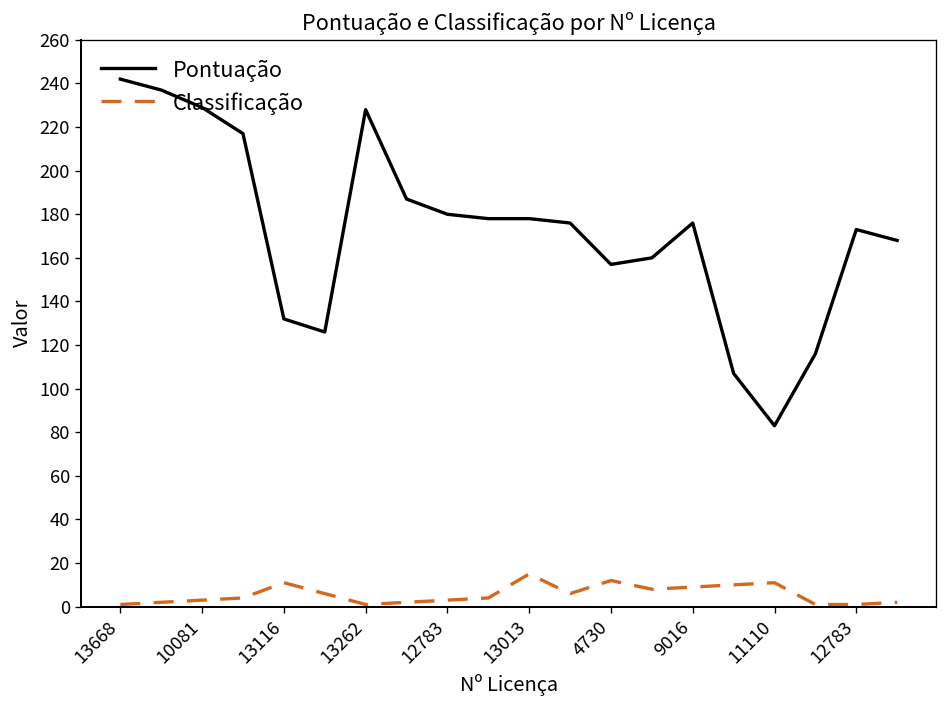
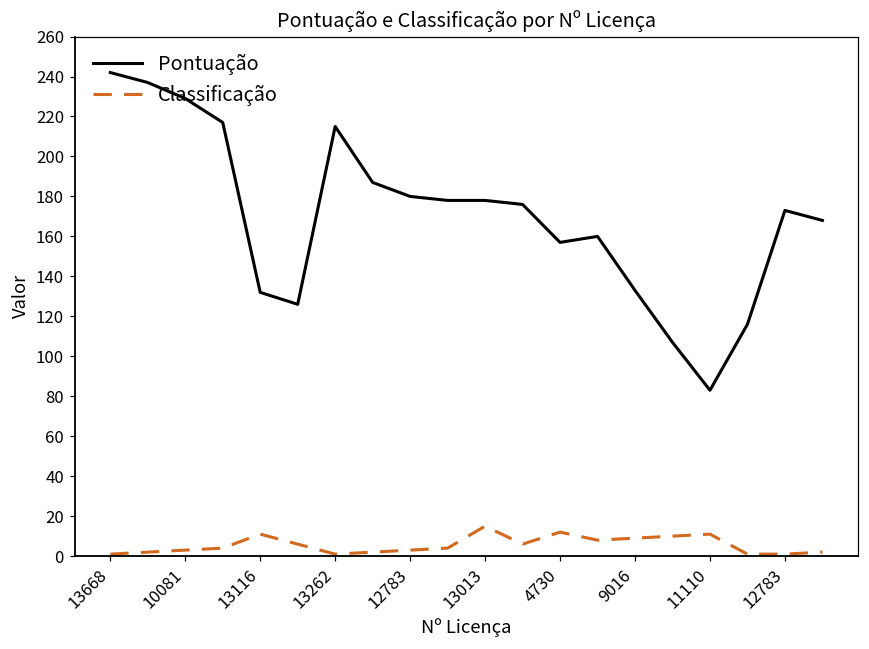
  {
    "Pontuação": {
      "13668": 242,
      "10081": 229,
      "13116": 132,
-     "13262": 228,
+     "13262": 215,
      "13013": 178,
      "4730": 157,
-     "9016": 176,
+     "9016": 133,
      "11110": 83
    },
    "Classificação": {
      "13668": 1,
      "10081": 3,
      "13116": 11,
      "13262": 1,
      "13013": 15,
      "4730": 12,
      "9016": 9,
      "11110": 11
    }
  }
